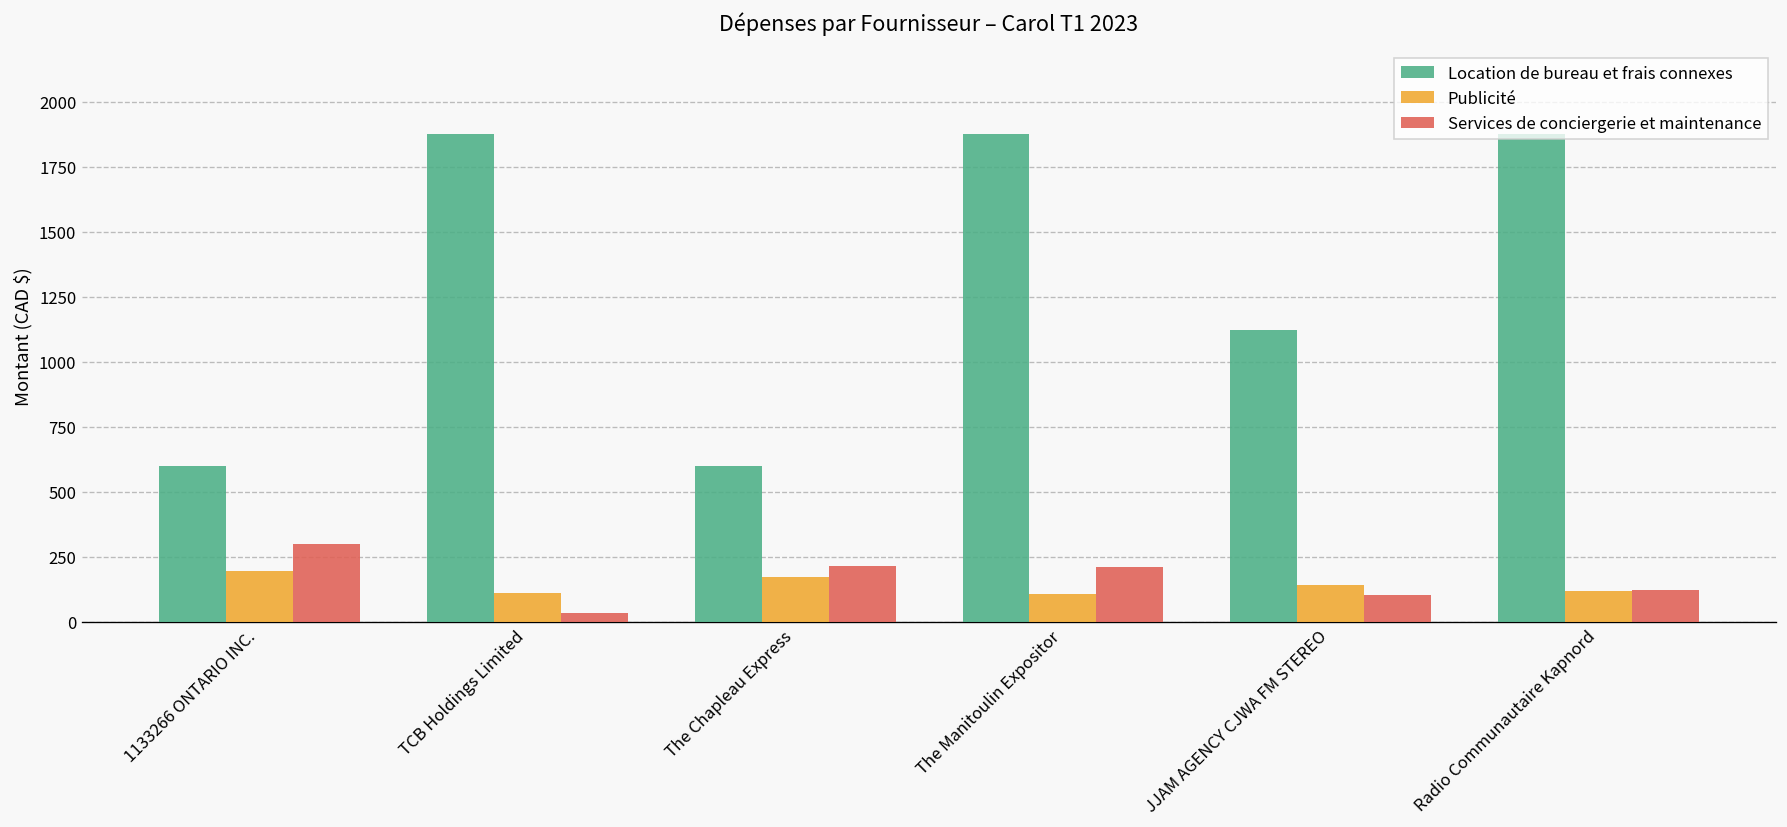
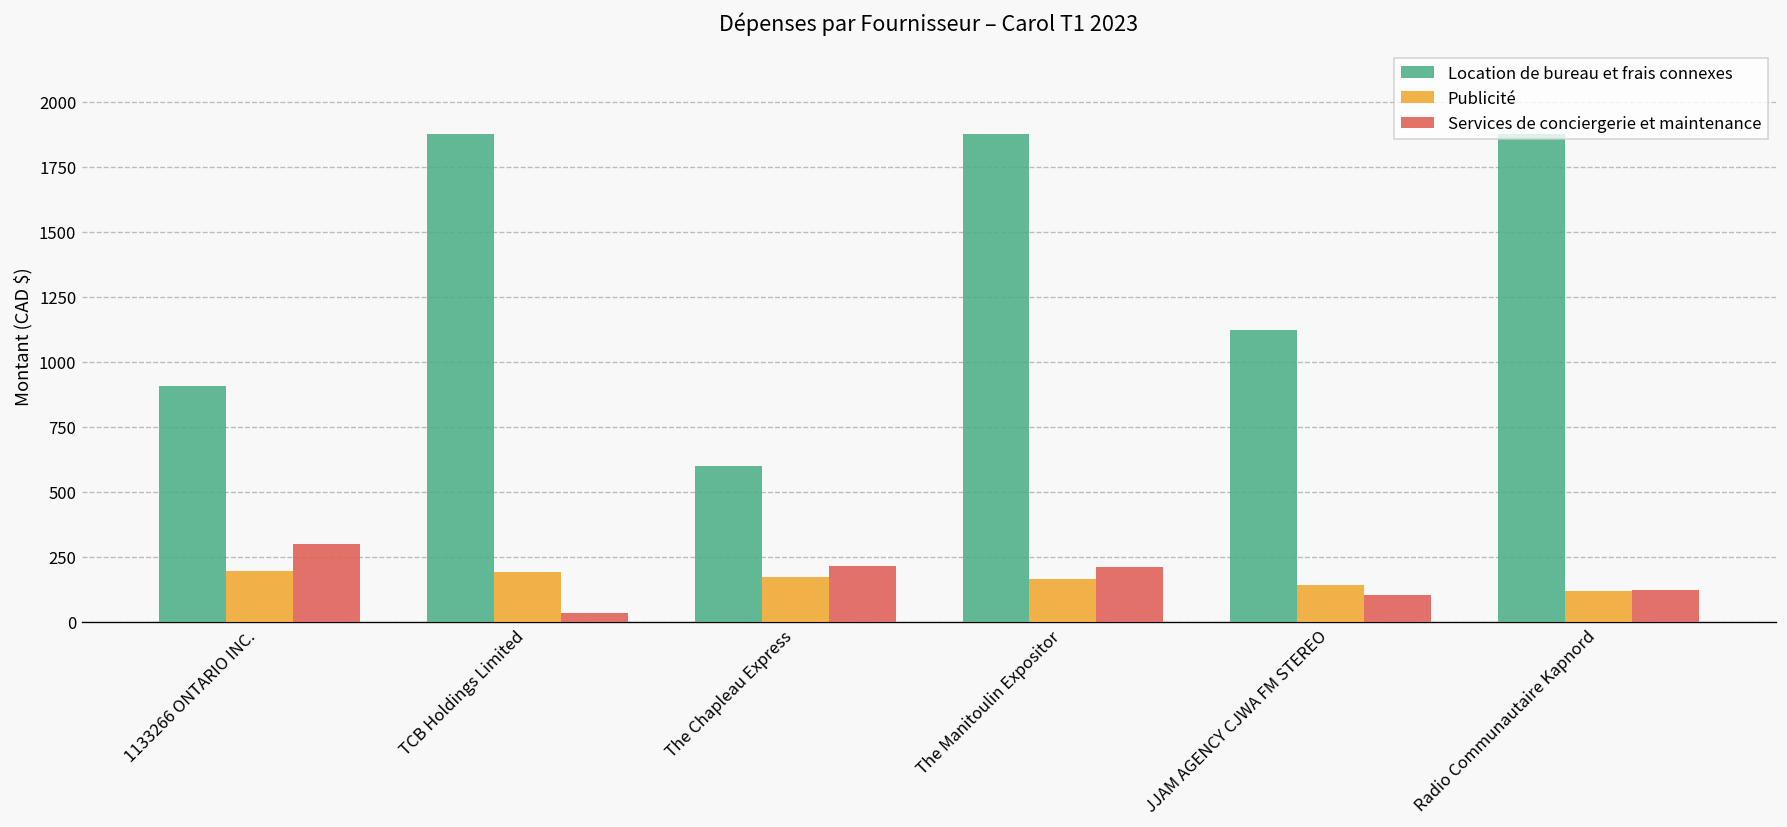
  {
    "Location de bureau et frais connexes": {
-     "1133266 ONTARIO INC.": 600,
+     "1133266 ONTARIO INC.": 910,
      "TCB Holdings Limited": 1880,
      "The Chapleau Express": 600,
      "The Manitoulin Expositor": 1880,
      "JJAM AGENCY CJWA FM STEREO": 1120
    },
    "Publicité": {
      "1133266 ONTARIO INC.": 190,
-     "TCB Holdings Limited": 110,
+     "TCB Holdings Limited": 190,
      "The Chapleau Express": 170,
-     "The Manitoulin Expositor": 110,
+     "The Manitoulin Expositor": 170,
      "JJAM AGENCY CJWA FM STEREO": 140,
      "Radio Communautaire Kapnord": 120
    },
    "Services de conciergerie et maintenance": {
      "1133266 ONTARIO INC.": 300,
      "TCB Holdings Limited": 30,
      "The Chapleau Express": 220,
      "The Manitoulin Expositor": 210,
      "JJAM AGENCY CJWA FM STEREO": 100,
      "Radio Communautaire Kapnord": 120
    }
  }
